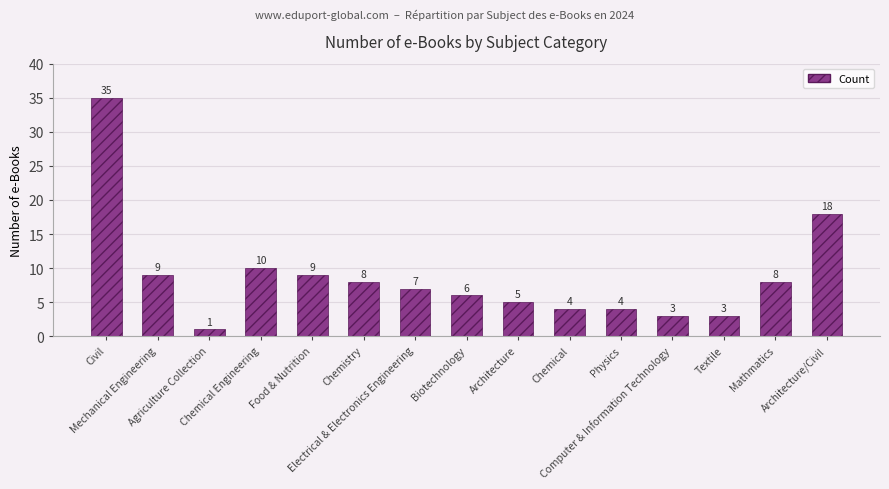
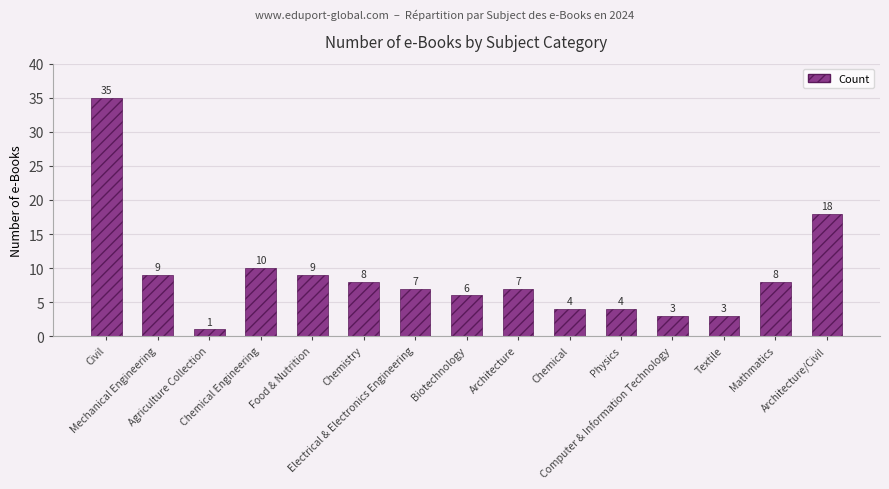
  {
    "Civil": 35,
    "Mechanical Engineering": 9,
    "Agriculture Collection": 1,
    "Chemical Engineering": 10,
    "Food & Nutrition": 9,
    "Chemistry": 8,
    "Electrical & Electronics Engineering": 7,
    "Biotechnology": 6,
-   "Architecture": 5,
+   "Architecture": 7,
    "Chemical": 4,
    "Physics": 4,
    "Computer & Information Technology": 3,
    "Textile": 3,
    "Mathmatics": 8,
    "Architecture/Civil": 18
  }
